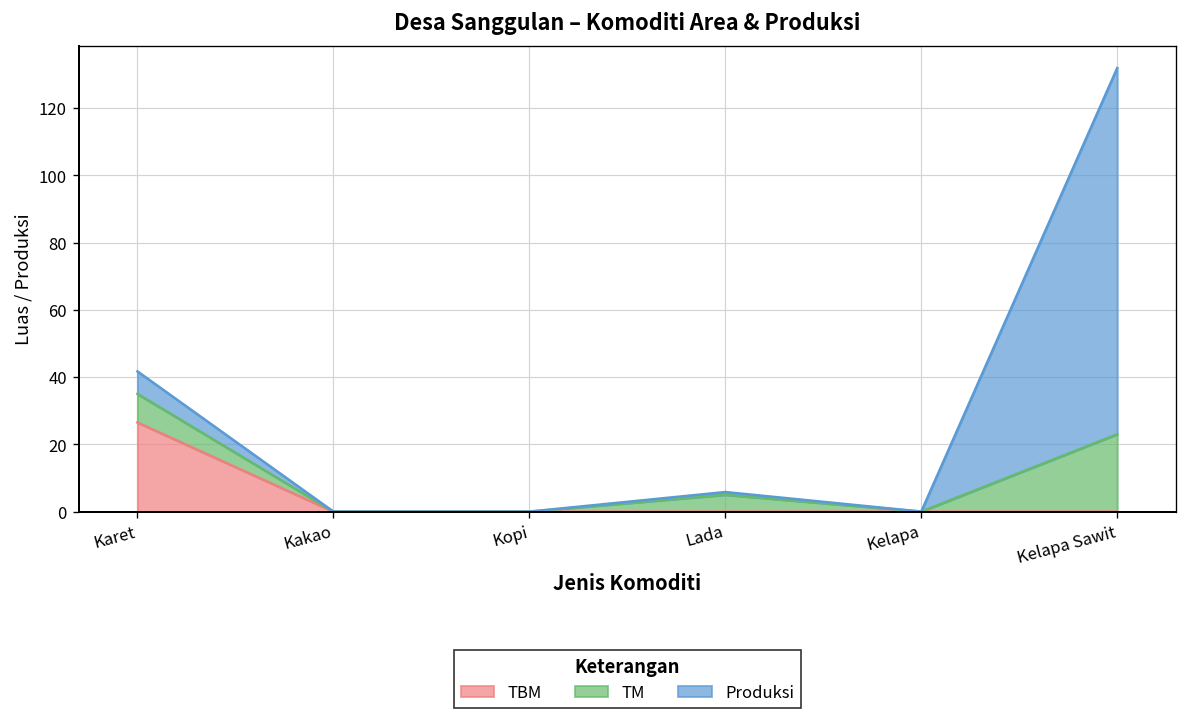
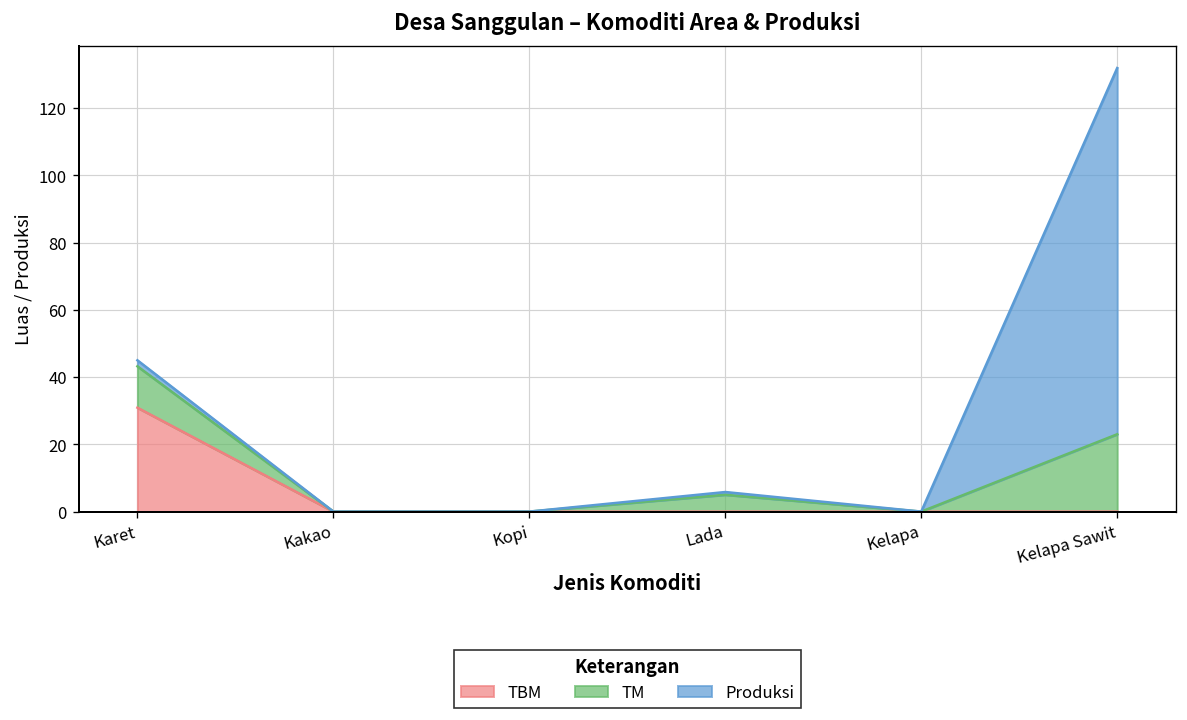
  {
    "TBM": {
-     "Karet": 27,
+     "Karet": 31,
      "Lada": 0,
      "Kelapa Sawit": 0
    },
    "TM": {
-     "Karet": 9,
+     "Karet": 12,
      "Kelapa Sawit": 23
    },
    "Produksi": {
-     "Karet": 7,
+     "Karet": 2,
      "Kelapa Sawit": 109
    }
  }
